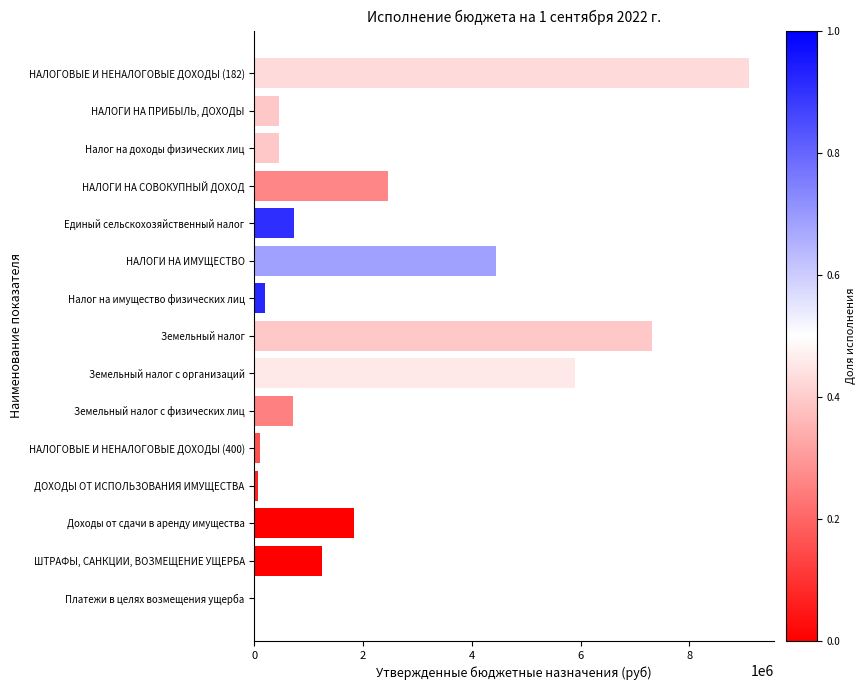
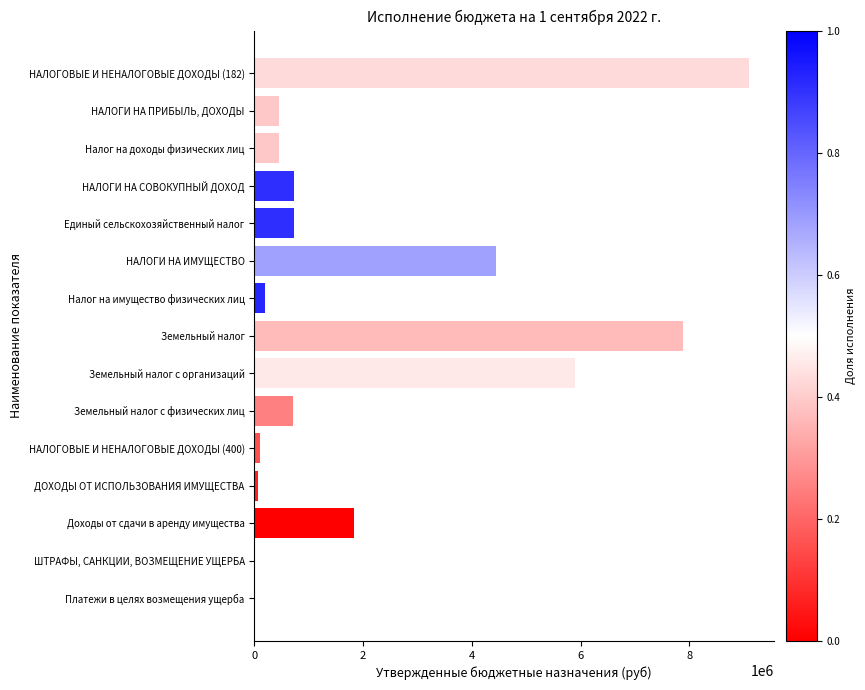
  {
    "НАЛОГОВЫЕ И НЕНАЛОГОВЫЕ ДОХОДЫ (182)": 9100000,
    "НАЛОГИ НА ПРИБЫЛЬ, ДОХОДЫ": 500000,
    "Налог на доходы физических лиц": 500000,
-   "НАЛОГИ НА СОВОКУПНЫЙ ДОХОД": 2500000,
+   "НАЛОГИ НА СОВОКУПНЫЙ ДОХОД": 700000,
    "Единый сельскохозяйственный налог": 700000,
    "НАЛОГИ НА ИМУЩЕСТВО": 4400000,
    "Налог на имущество физических лиц": 200000,
-   "Земельный налог": 7300000,
+   "Земельный налог": 7900000,
    "Земельный налог с организаций": 5900000,
    "Земельный налог с физических лиц": 700000,
    "НАЛОГОВЫЕ И НЕНАЛОГОВЫЕ ДОХОДЫ (400)": 100000,
    "ДОХОДЫ ОТ ИСПОЛЬЗОВАНИЯ ИМУЩЕСТВА": 100000,
    "Доходы от сдачи в аренду имущества": 1800000,
-   "ШТРАФЫ, САНКЦИИ, ВОЗМЕЩЕНИЕ УЩЕРБА": 1200000
+   "ШТРАФЫ, САНКЦИИ, ВОЗМЕЩЕНИЕ УЩЕРБА": 0
  }
